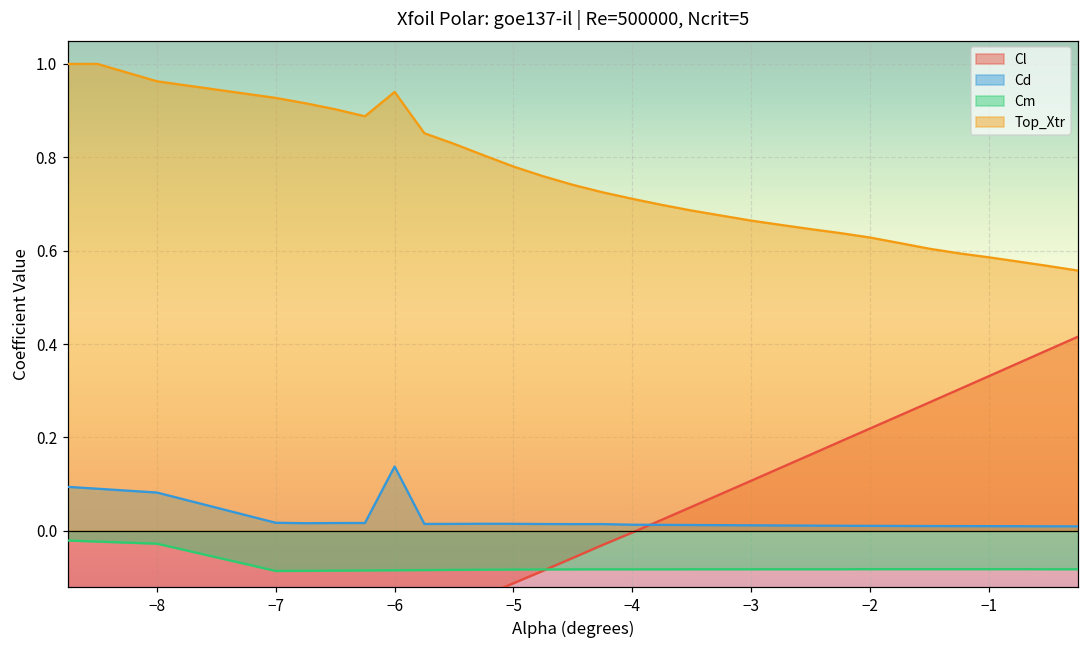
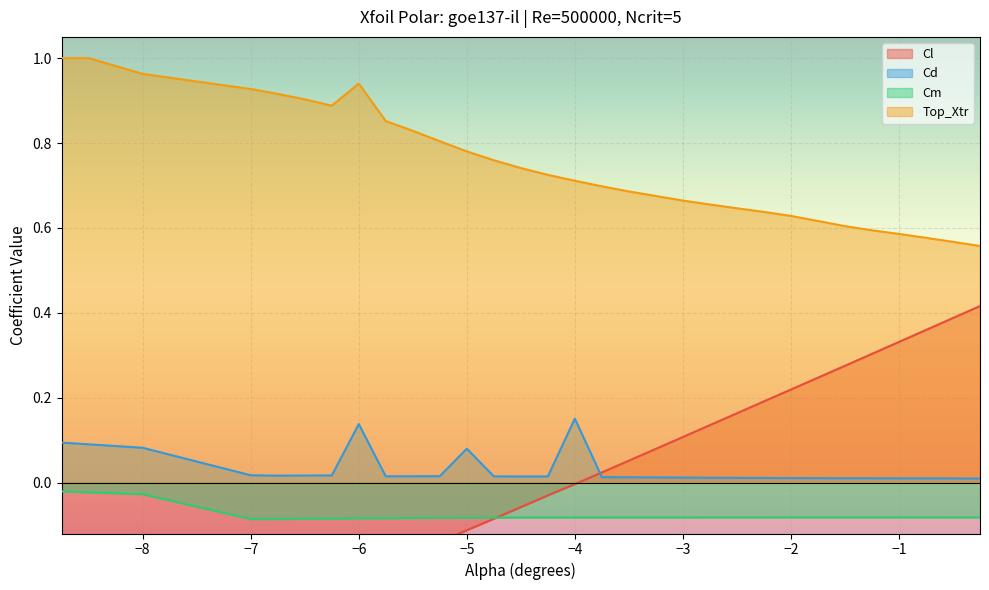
  {
    "Cd": {
      "−8": 0.08,
      "−7": 0.02,
      "−6": 0.14,
-     "−5": 0.02,
-     "−4": 0.01,
+     "−5": 0.08,
+     "−4": 0.15,
      "−3": 0.01,
      "−2": 0.01,
      "−1": 0.01
    },
    "Top_Xtr": {
      "−8": 0.96,
      "−7": 0.93,
      "−6": 0.94,
      "−5": 0.78,
      "−4": 0.71,
      "−3": 0.66,
      "−2": 0.63,
      "−1": 0.59
    }
  }
